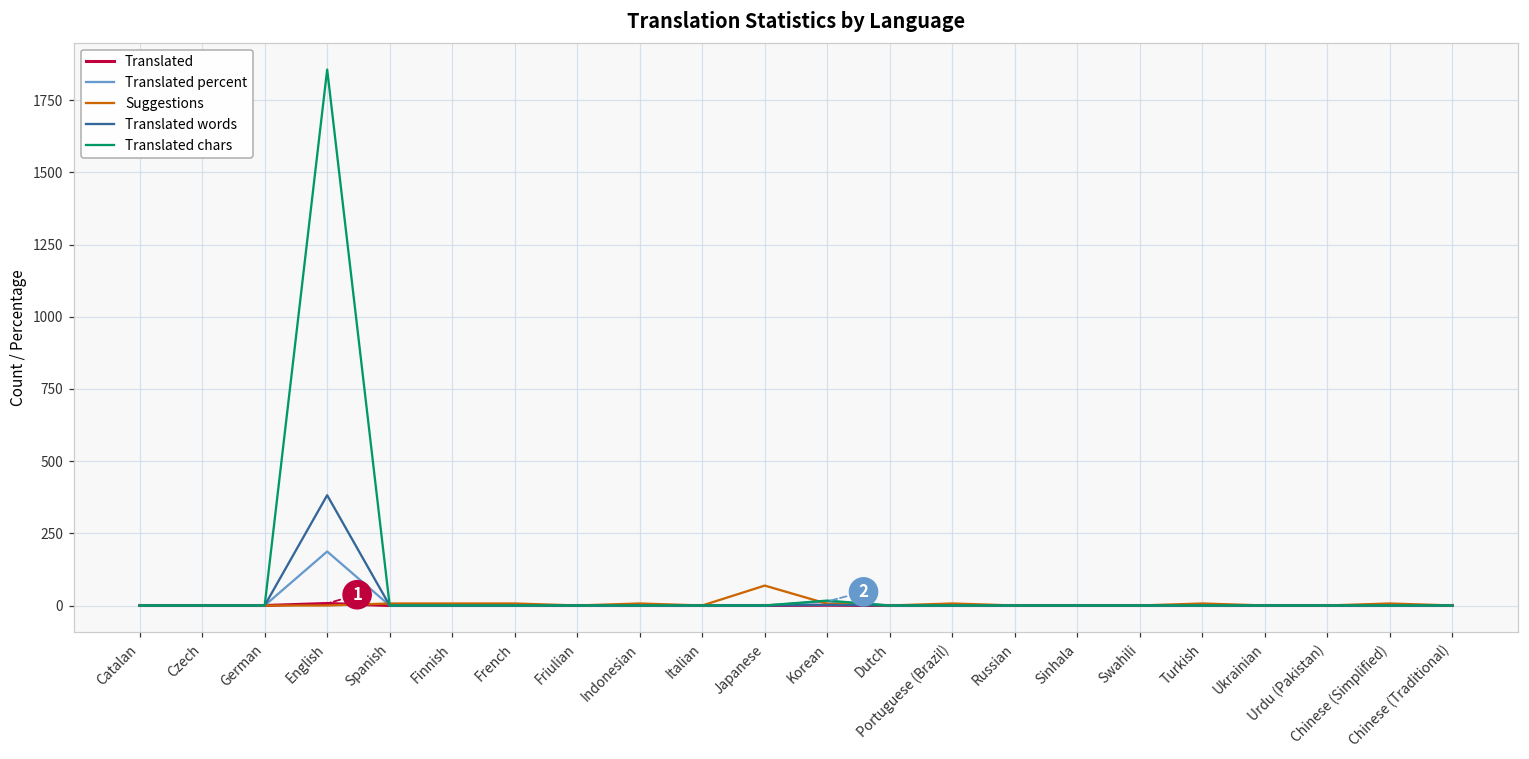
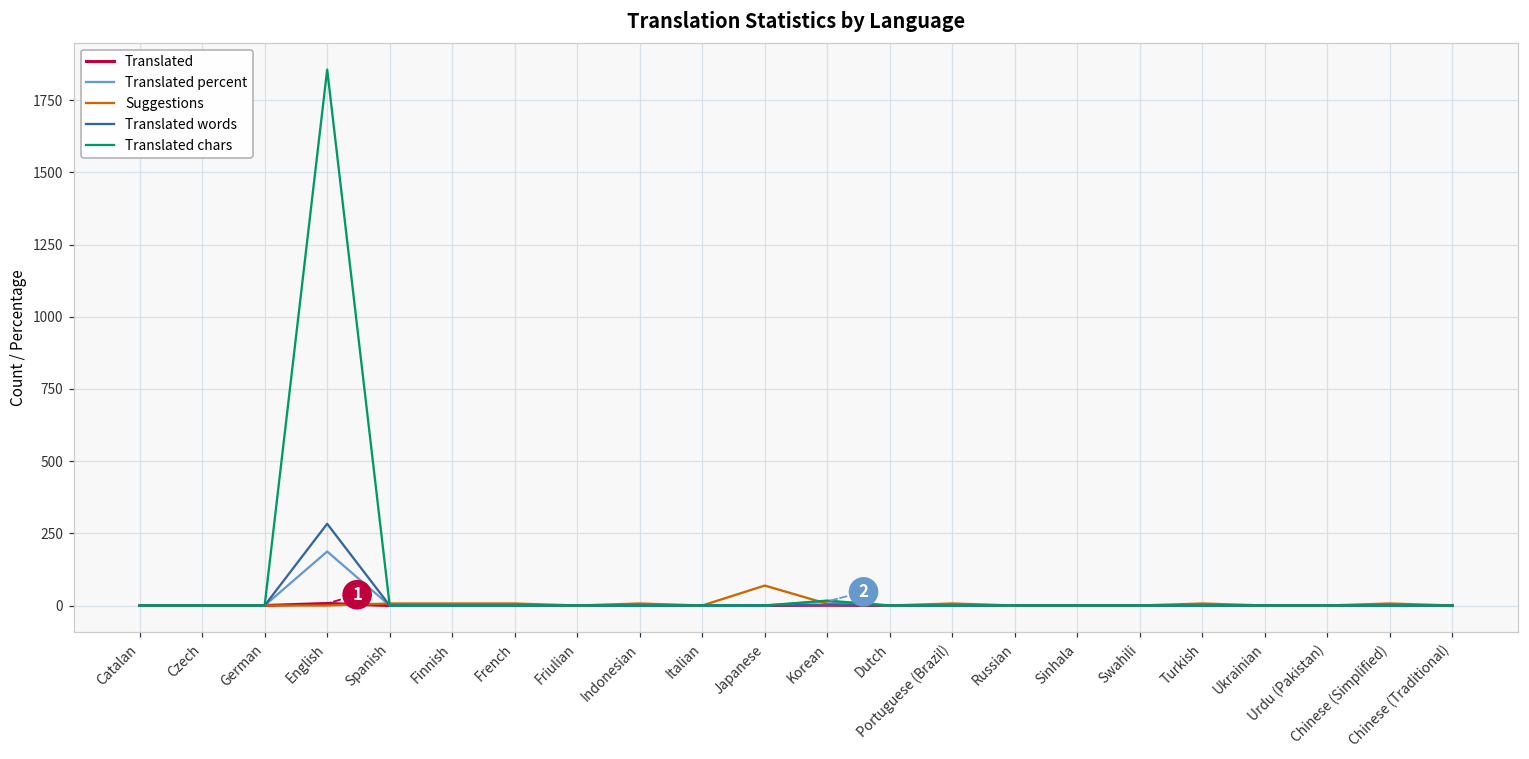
  {
    "Translated percent": {
      "English": 190
    },
    "Suggestions": {
      "Japanese": 70
    },
    "Translated words": {
-     "English": 380
+     "English": 280
    },
    "Translated chars": {
      "English": 1860
    }
  }
